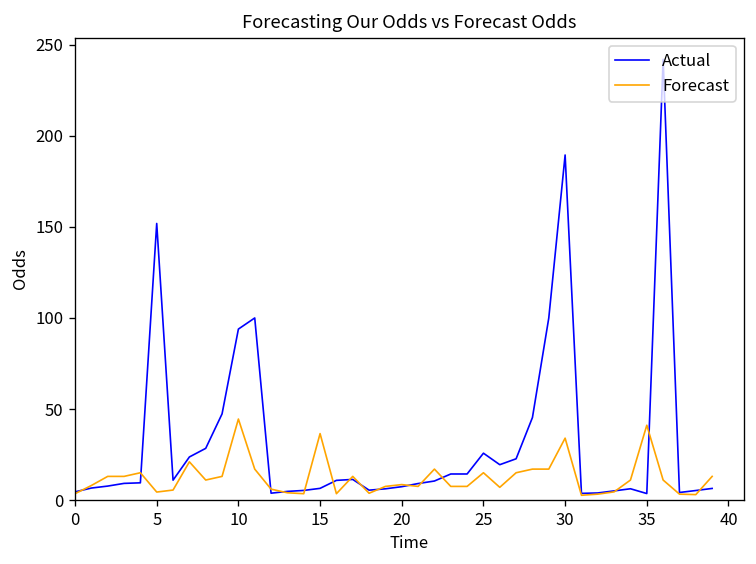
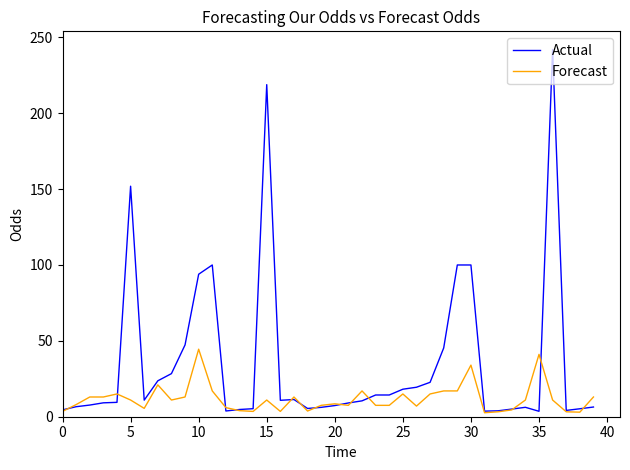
  {
    "Actual": {
      "5": 152,
      "10": 94,
-     "15": 6,
-     "25": 26,
-     "30": 190,
+     "15": 219,
+     "25": 18,
+     "30": 100,
      "35": 4
    },
    "Forecast": {
-     "5": 4,
+     "5": 11,
      "10": 45,
-     "15": 37,
+     "15": 11,
      "25": 15,
      "30": 34,
      "35": 41
    }
  }
